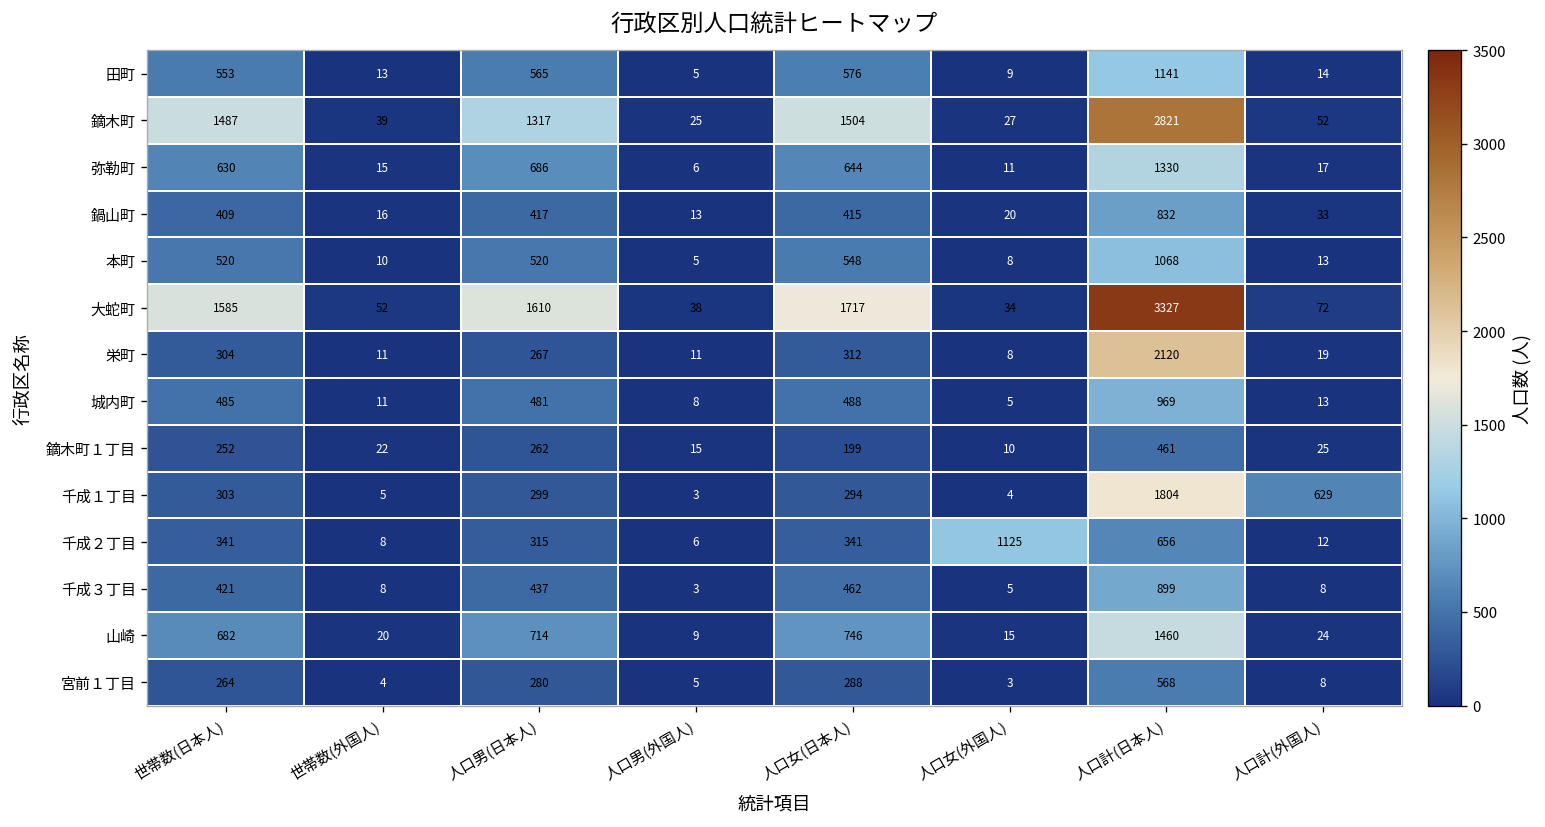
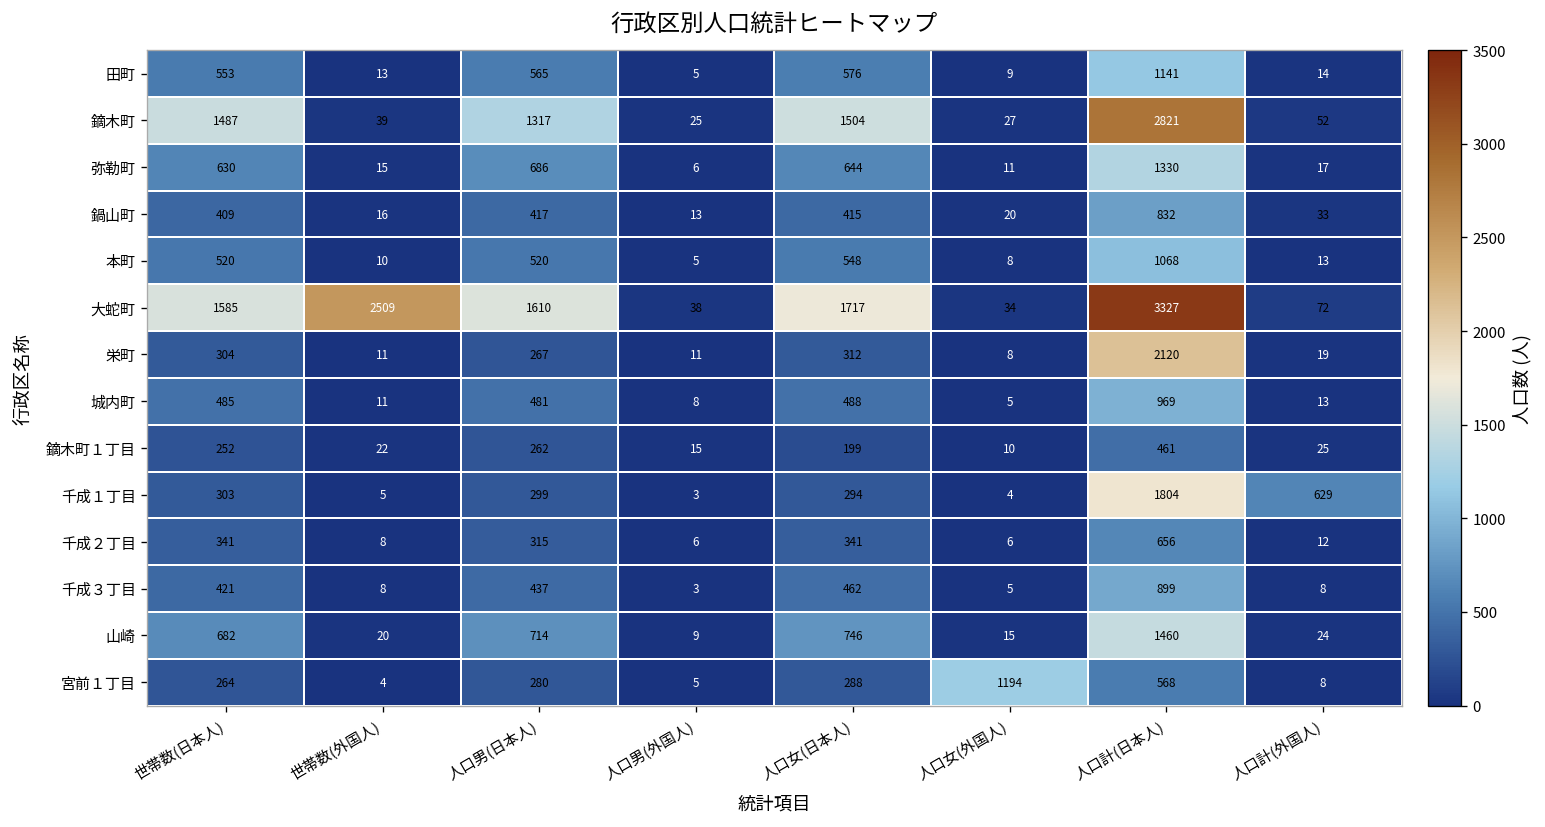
  {
    "田町": {
      "世帯数(日本人)": 553,
      "世帯数(外国人)": 13,
      "人口男(日本人)": 565,
      "人口男(外国人)": 5,
      "人口女(日本人)": 576,
      "人口女(外国人)": 9,
      "人口計(日本人)": 1141,
      "人口計(外国人)": 14
    },
    "鏑木町": {
      "世帯数(日本人)": 1487,
      "世帯数(外国人)": 39,
      "人口男(日本人)": 1317,
      "人口男(外国人)": 25,
      "人口女(日本人)": 1504,
      "人口女(外国人)": 27,
      "人口計(日本人)": 2821,
      "人口計(外国人)": 52
    },
    "弥勒町": {
      "世帯数(日本人)": 630,
      "世帯数(外国人)": 15,
      "人口男(日本人)": 686,
      "人口男(外国人)": 6,
      "人口女(日本人)": 644,
      "人口女(外国人)": 11,
      "人口計(日本人)": 1330,
      "人口計(外国人)": 17
    },
    "鍋山町": {
      "世帯数(日本人)": 409,
      "世帯数(外国人)": 16,
      "人口男(日本人)": 417,
      "人口男(外国人)": 13,
      "人口女(日本人)": 415,
      "人口女(外国人)": 20,
      "人口計(日本人)": 832,
      "人口計(外国人)": 33
    },
    "本町": {
      "世帯数(日本人)": 520,
      "世帯数(外国人)": 10,
      "人口男(日本人)": 520,
      "人口男(外国人)": 5,
      "人口女(日本人)": 548,
      "人口女(外国人)": 8,
      "人口計(日本人)": 1068,
      "人口計(外国人)": 13
    },
    "大蛇町": {
      "世帯数(日本人)": 1585,
-     "世帯数(外国人)": 52,
+     "世帯数(外国人)": 2509,
      "人口男(日本人)": 1610,
      "人口男(外国人)": 38,
      "人口女(日本人)": 1717,
      "人口女(外国人)": 34,
      "人口計(日本人)": 3327,
      "人口計(外国人)": 72
    },
    "栄町": {
      "世帯数(日本人)": 304,
      "世帯数(外国人)": 11,
      "人口男(日本人)": 267,
      "人口男(外国人)": 11,
      "人口女(日本人)": 312,
      "人口女(外国人)": 8,
      "人口計(日本人)": 2120,
      "人口計(外国人)": 19
    },
    "城内町": {
      "世帯数(日本人)": 485,
      "世帯数(外国人)": 11,
      "人口男(日本人)": 481,
      "人口男(外国人)": 8,
      "人口女(日本人)": 488,
      "人口女(外国人)": 5,
      "人口計(日本人)": 969,
      "人口計(外国人)": 13
    },
    "鏑木町１丁目": {
      "世帯数(日本人)": 252,
      "世帯数(外国人)": 22,
      "人口男(日本人)": 262,
      "人口男(外国人)": 15,
      "人口女(日本人)": 199,
      "人口女(外国人)": 10,
      "人口計(日本人)": 461,
      "人口計(外国人)": 25
    },
    "千成１丁目": {
      "世帯数(日本人)": 303,
      "世帯数(外国人)": 5,
      "人口男(日本人)": 299,
      "人口男(外国人)": 3,
      "人口女(日本人)": 294,
      "人口女(外国人)": 4,
      "人口計(日本人)": 1804,
      "人口計(外国人)": 629
    },
    "千成２丁目": {
      "世帯数(日本人)": 341,
      "世帯数(外国人)": 8,
      "人口男(日本人)": 315,
      "人口男(外国人)": 6,
      "人口女(日本人)": 341,
-     "人口女(外国人)": 1125,
+     "人口女(外国人)": 6,
      "人口計(日本人)": 656,
      "人口計(外国人)": 12
    },
    "千成３丁目": {
      "世帯数(日本人)": 421,
      "世帯数(外国人)": 8,
      "人口男(日本人)": 437,
      "人口男(外国人)": 3,
      "人口女(日本人)": 462,
      "人口女(外国人)": 5,
      "人口計(日本人)": 899,
      "人口計(外国人)": 8
    },
    "山崎": {
      "世帯数(日本人)": 682,
      "世帯数(外国人)": 20,
      "人口男(日本人)": 714,
      "人口男(外国人)": 9,
      "人口女(日本人)": 746,
      "人口女(外国人)": 15,
      "人口計(日本人)": 1460,
      "人口計(外国人)": 24
    },
    "宮前１丁目": {
      "世帯数(日本人)": 264,
      "世帯数(外国人)": 4,
      "人口男(日本人)": 280,
      "人口男(外国人)": 5,
      "人口女(日本人)": 288,
-     "人口女(外国人)": 3,
+     "人口女(外国人)": 1194,
      "人口計(日本人)": 568,
      "人口計(外国人)": 8
    }
  }
